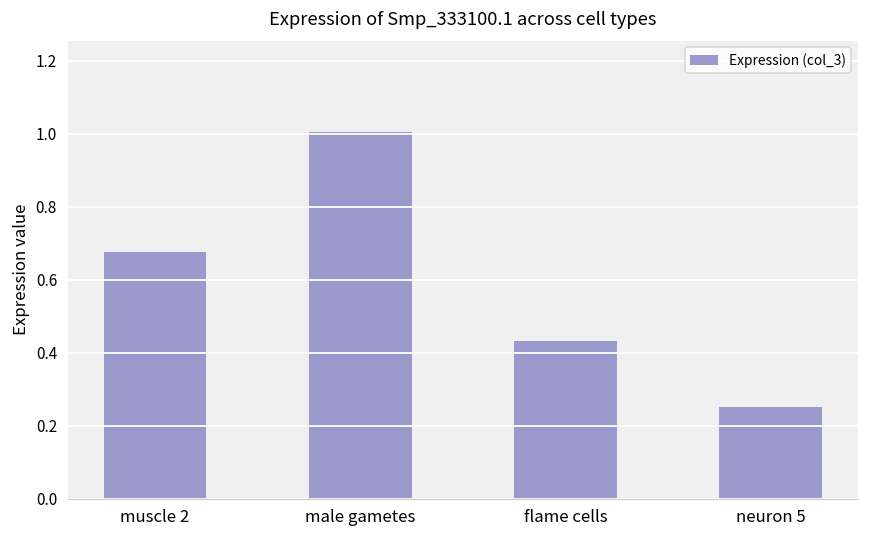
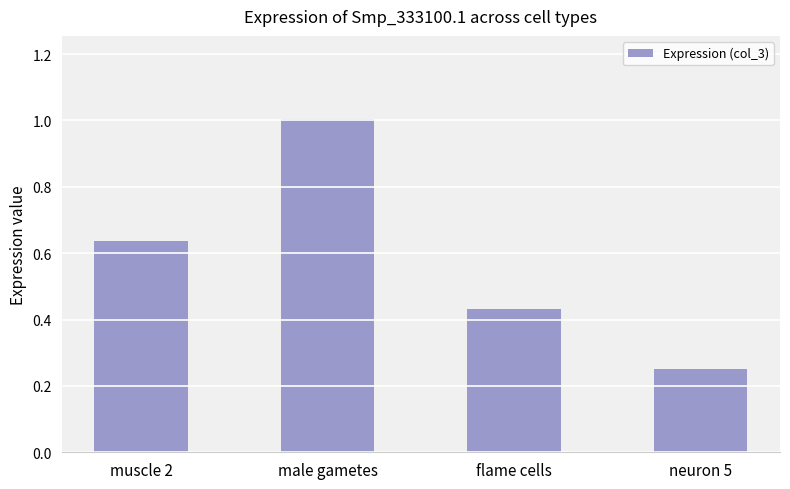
  {
-   "muscle 2": 0.68,
+   "muscle 2": 0.64,
    "male gametes": 1.00,
    "flame cells": 0.43,
    "neuron 5": 0.25
  }
